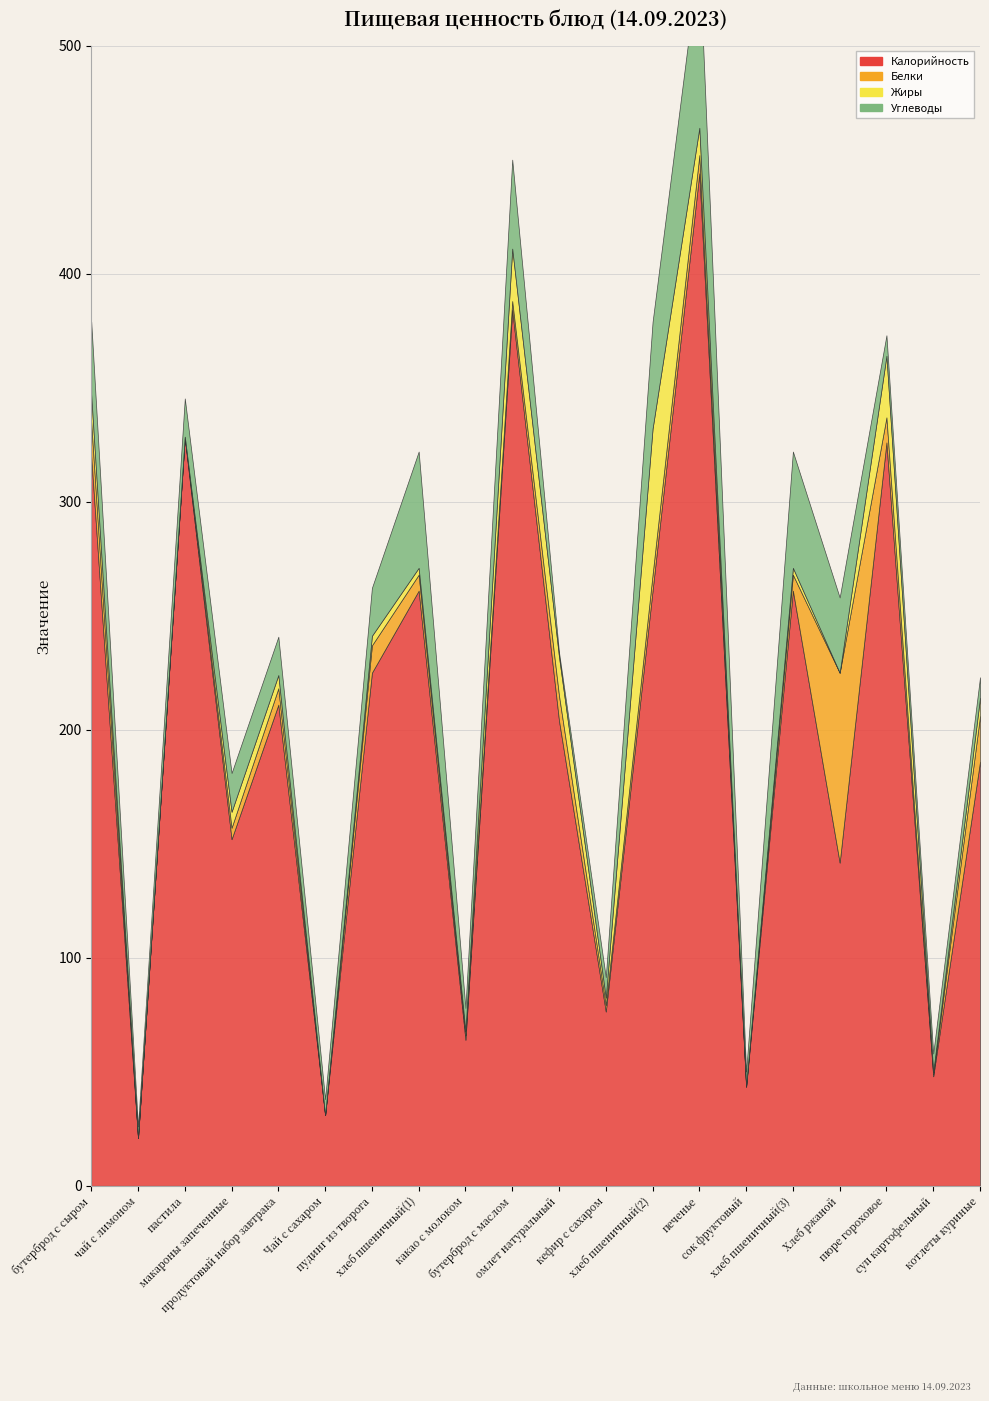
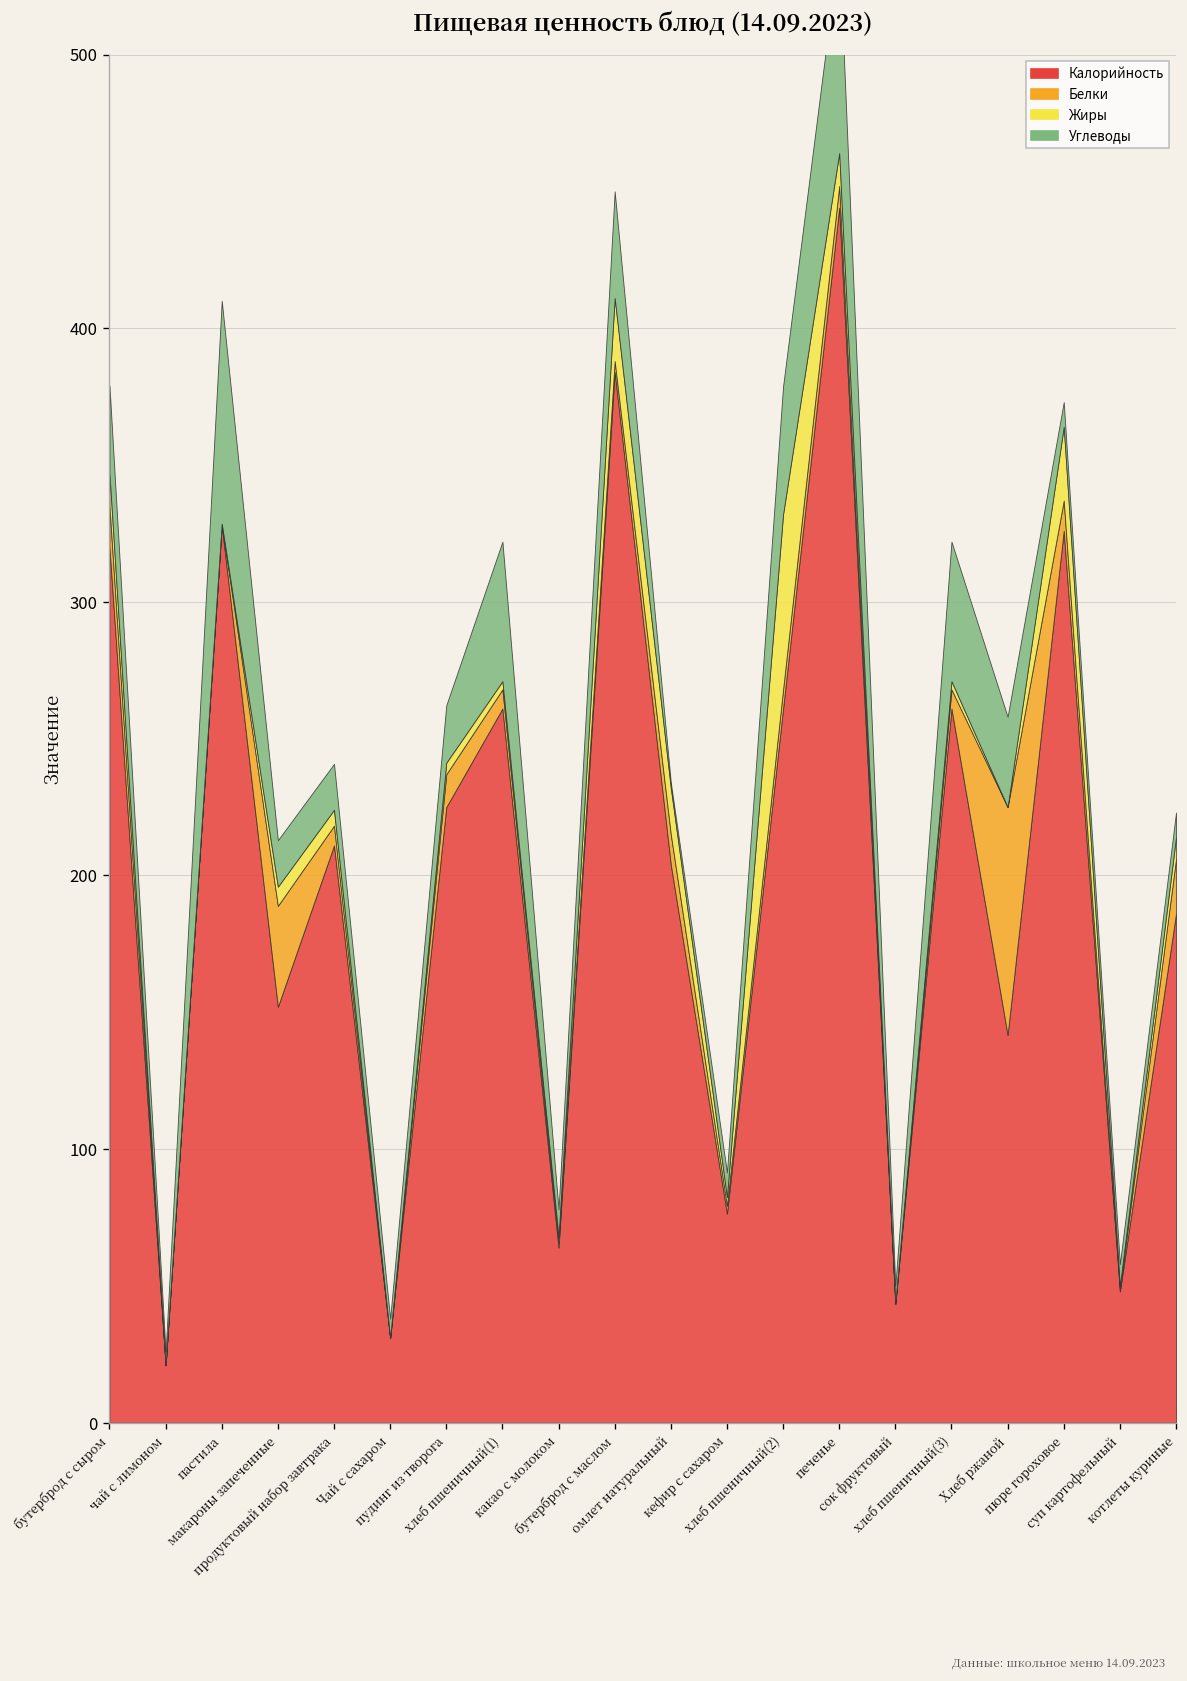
  {
    "Калорийность": {
      "бутерброд с сыром": 320,
      "макароны запеченные": 152,
      "продуктовый набор завтрака": 211,
      "пудинг из творога": 225,
      "хлеб пшеничный(1)": 261,
      "какао с молоком": 64,
      "бутерброд с маслом": 384,
      "омлет натуральный": 204,
      "кефир с сахаром": 76,
      "хлеб пшеничный(2)": 261,
      "печенье": 444,
      "хлеб пшеничный(3)": 261,
      "Хлеб ржаной": 142,
      "пюре гороховое": 326,
      "котлеты куриные": 186
    },
    "Белки": {
      "бутерброд с сыром": 15,
-     "макароны запеченные": 5,
+     "макароны запеченные": 37,
      "продуктовый набор завтрака": 7,
      "пудинг из творога": 12,
      "хлеб пшеничный(1)": 7,
      "какао с молоком": 2,
      "бутерброд с маслом": 4,
      "омлет натуральный": 11,
      "кефир с сахаром": 3,
      "хлеб пшеничный(2)": 7,
      "печенье": 8,
      "хлеб пшеничный(3)": 7,
      "пюре гороховое": 11,
      "котлеты куриные": 20
    },
    "Жиры": {
      "бутерброд с сыром": 12,
      "макароны запеченные": 7,
      "продуктовый набор завтрака": 6,
      "пудинг из творога": 4,
      "хлеб пшеничный(1)": 3,
      "какао с молоком": 2,
      "бутерброд с маслом": 23,
      "омлет натуральный": 17,
      "кефир с сахаром": 3,
      "хлеб пшеничный(2)": 64,
      "печенье": 12,
      "хлеб пшеничный(3)": 3,
      "пюре гороховое": 27,
      "котлеты куриные": 8
    },
    "Углеводы": {
      "бутерброд с сыром": 32,
      "чай с лимоном": 5,
-     "пастила": 17,
+     "пастила": 81,
      "макароны запеченные": 17,
      "продуктовый набор завтрака": 17,
      "Чай с сахаром": 7,
      "пудинг из творога": 21,
      "хлеб пшеничный(1)": 51,
      "какао с молоком": 10,
      "бутерброд с маслом": 39,
      "омлет натуральный": 2,
      "кефир с сахаром": 9,
      "хлеб пшеничный(2)": 47,
      "сок фруктовый": 6,
      "хлеб пшеничный(3)": 51,
      "Хлеб ржаной": 33,
      "пюре гороховое": 9,
      "суп картофельный": 8,
      "котлеты куриные": 9
    }
  }
